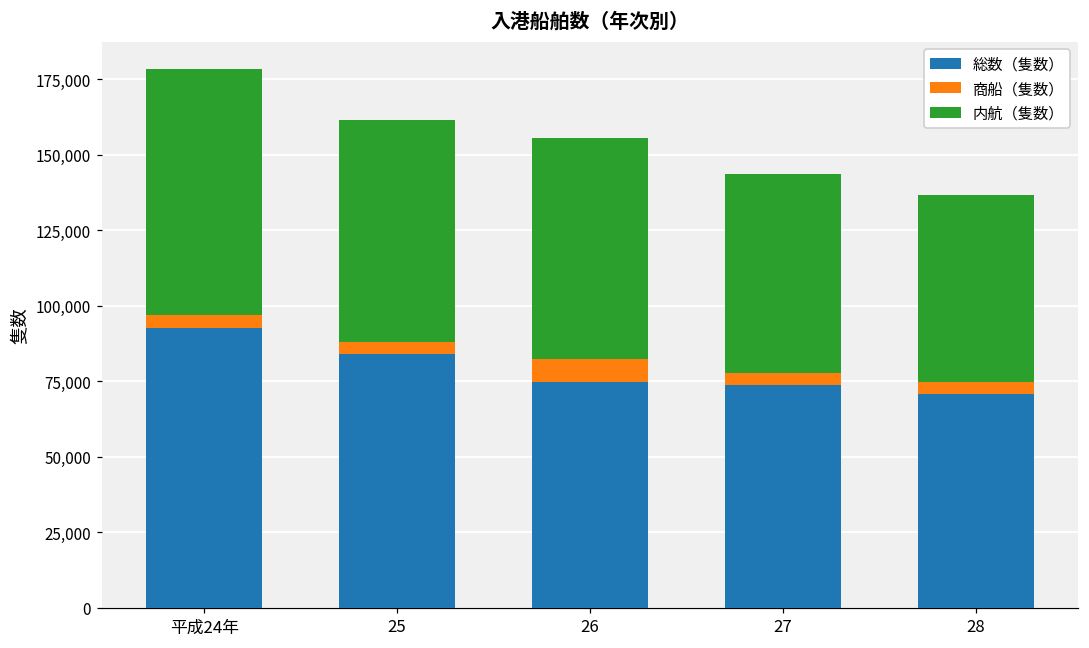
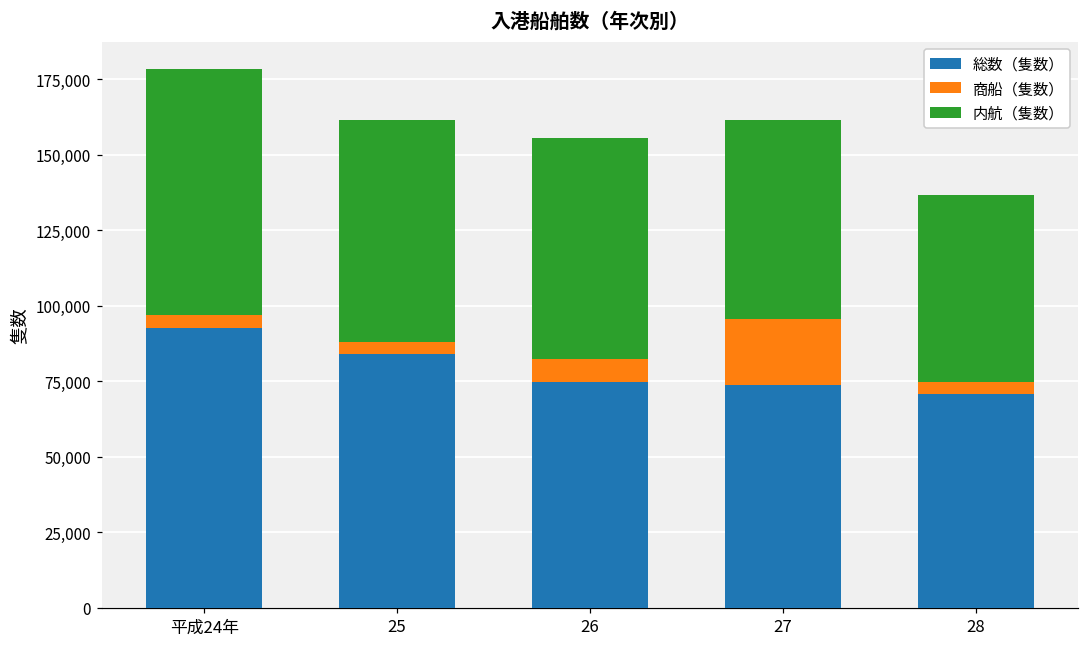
  {
    "総数（隻数）": {
      "平成24年": "93,000",
      "25": "84,000",
      "26": "75,000",
      "27": "74,000",
      "28": "71,000"
    },
    "商船（隻数）": {
      "平成24年": "4,000",
      "25": "4,000",
      "26": "8,000",
-     "27": "4,000",
+     "27": "22,000",
      "28": "4,000"
    },
    "内航（隻数）": {
      "平成24年": "82,000",
      "25": "73,000",
      "26": "73,000",
      "27": "66,000",
      "28": "62,000"
    }
  }
